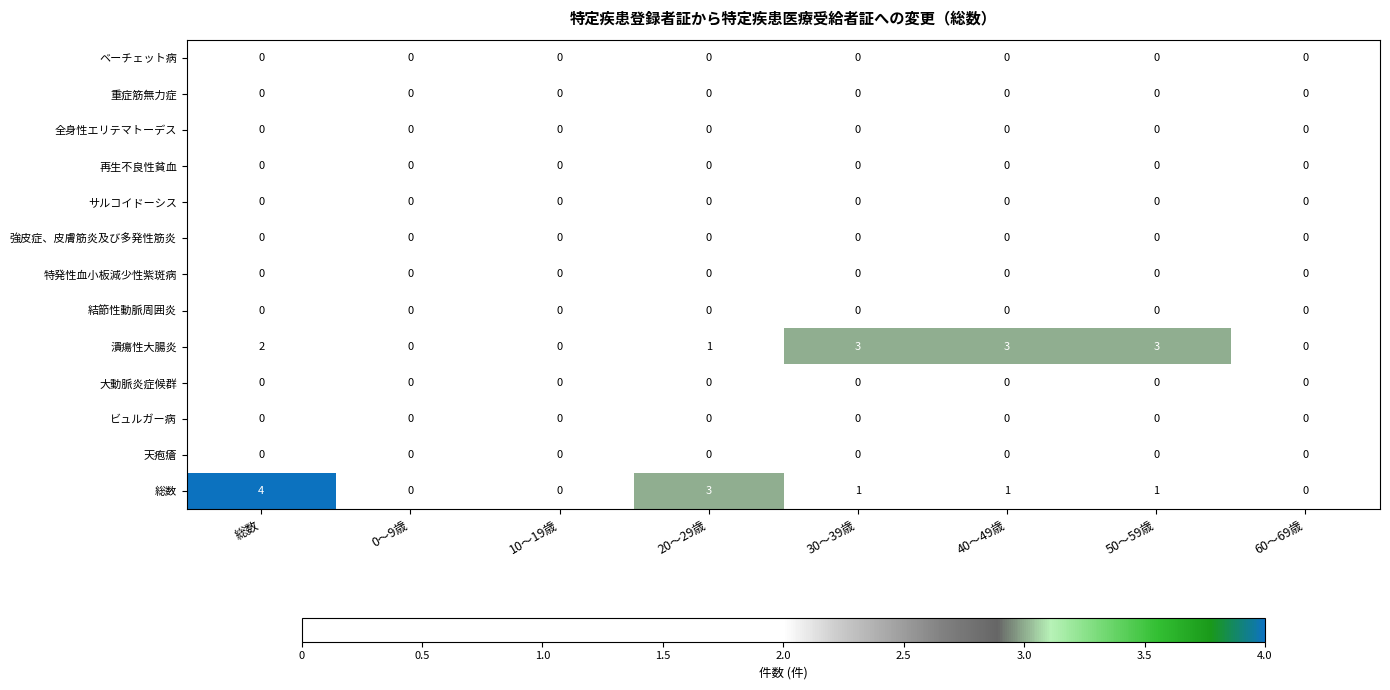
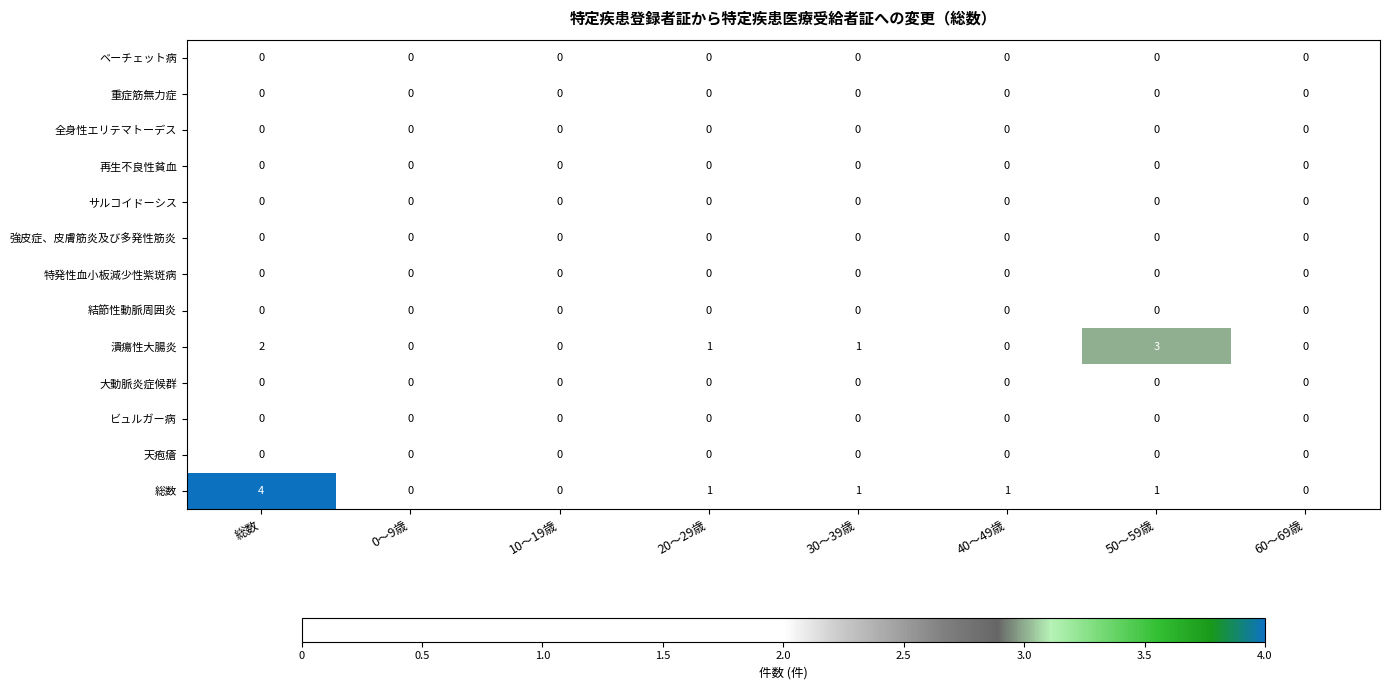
  {
    "ベーチェット病": {
      "総数": 0,
      "0～9歳": 0,
      "10～19歳": 0,
      "20～29歳": 0,
      "30～39歳": 0,
      "40～49歳": 0,
      "50～59歳": 0,
      "60～69歳": 0
    },
    "重症筋無力症": {
      "総数": 0,
      "0～9歳": 0,
      "10～19歳": 0,
      "20～29歳": 0,
      "30～39歳": 0,
      "40～49歳": 0,
      "50～59歳": 0,
      "60～69歳": 0
    },
    "全身性エリテマトーデス": {
      "総数": 0,
      "0～9歳": 0,
      "10～19歳": 0,
      "20～29歳": 0,
      "30～39歳": 0,
      "40～49歳": 0,
      "50～59歳": 0,
      "60～69歳": 0
    },
    "再生不良性貧血": {
      "総数": 0,
      "0～9歳": 0,
      "10～19歳": 0,
      "20～29歳": 0,
      "30～39歳": 0,
      "40～49歳": 0,
      "50～59歳": 0,
      "60～69歳": 0
    },
    "サルコイドーシス": {
      "総数": 0,
      "0～9歳": 0,
      "10～19歳": 0,
      "20～29歳": 0,
      "30～39歳": 0,
      "40～49歳": 0,
      "50～59歳": 0,
      "60～69歳": 0
    },
    "強皮症、皮膚筋炎及び多発性筋炎": {
      "総数": 0,
      "0～9歳": 0,
      "10～19歳": 0,
      "20～29歳": 0,
      "30～39歳": 0,
      "40～49歳": 0,
      "50～59歳": 0,
      "60～69歳": 0
    },
    "特発性血小板減少性紫斑病": {
      "総数": 0,
      "0～9歳": 0,
      "10～19歳": 0,
      "20～29歳": 0,
      "30～39歳": 0,
      "40～49歳": 0,
      "50～59歳": 0,
      "60～69歳": 0
    },
    "結節性動脈周囲炎": {
      "総数": 0,
      "0～9歳": 0,
      "10～19歳": 0,
      "20～29歳": 0,
      "30～39歳": 0,
      "40～49歳": 0,
      "50～59歳": 0,
      "60～69歳": 0
    },
    "潰瘍性大腸炎": {
      "総数": 2,
      "0～9歳": 0,
      "10～19歳": 0,
      "20～29歳": 1,
-     "30～39歳": 3,
-     "40～49歳": 3,
+     "30～39歳": 1,
+     "40～49歳": 0,
      "50～59歳": 3,
      "60～69歳": 0
    },
    "大動脈炎症候群": {
      "総数": 0,
      "0～9歳": 0,
      "10～19歳": 0,
      "20～29歳": 0,
      "30～39歳": 0,
      "40～49歳": 0,
      "50～59歳": 0,
      "60～69歳": 0
    },
    "ビュルガー病": {
      "総数": 0,
      "0～9歳": 0,
      "10～19歳": 0,
      "20～29歳": 0,
      "30～39歳": 0,
      "40～49歳": 0,
      "50～59歳": 0,
      "60～69歳": 0
    },
    "天疱瘡": {
      "総数": 0,
      "0～9歳": 0,
      "10～19歳": 0,
      "20～29歳": 0,
      "30～39歳": 0,
      "40～49歳": 0,
      "50～59歳": 0,
      "60～69歳": 0
    },
    "総数": {
      "総数": 4,
      "0～9歳": 0,
      "10～19歳": 0,
-     "20～29歳": 3,
+     "20～29歳": 1,
      "30～39歳": 1,
      "40～49歳": 1,
      "50～59歳": 1,
      "60～69歳": 0
    }
  }
